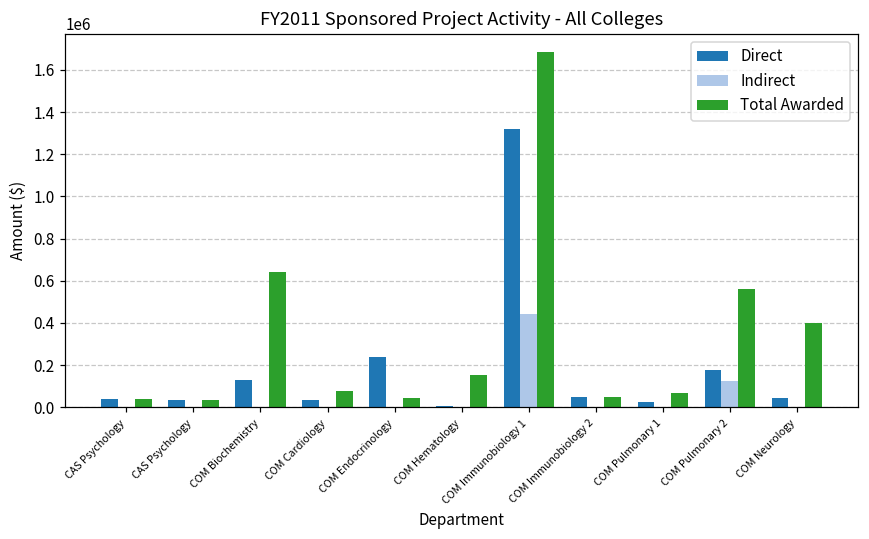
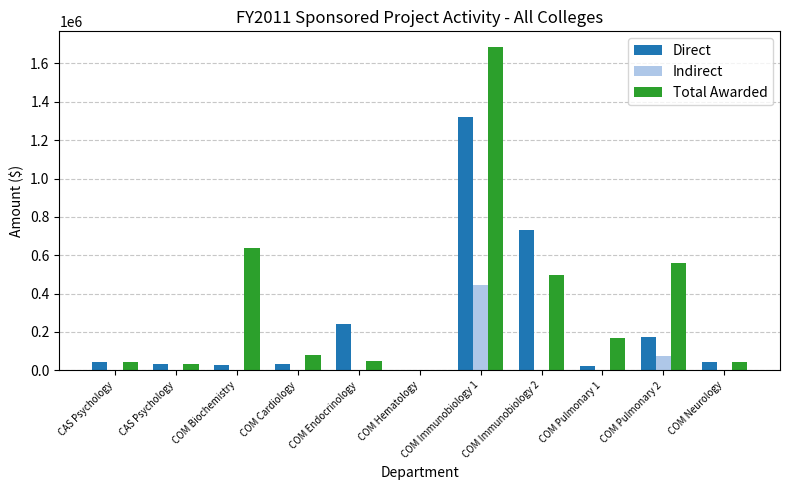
  {
    "Direct": {
-     "COM Biochemistry": 130000,
+     "COM Biochemistry": 30000,
      "COM Cardiology": 30000,
      "COM Endocrinology": 240000,
      "COM Immunobiology 1": 1320000,
-     "COM Immunobiology 2": 50000,
+     "COM Immunobiology 2": 730000,
      "COM Pulmonary 1": 20000,
      "COM Pulmonary 2": 180000,
      "COM Neurology": 40000
    },
    "Indirect": {
      "COM Biochemistry": 0,
      "COM Cardiology": 0,
      "COM Endocrinology": 0,
      "COM Hematology": 0,
      "COM Immunobiology 1": 440000,
      "COM Immunobiology 2": 0,
      "COM Pulmonary 1": 0,
-     "COM Pulmonary 2": 130000,
+     "COM Pulmonary 2": 70000,
      "COM Neurology": 0
    },
    "Total Awarded": {
      "COM Biochemistry": 640000,
      "COM Cardiology": 80000,
      "COM Endocrinology": 50000,
-     "COM Hematology": 150000,
+     "COM Hematology": 0,
      "COM Immunobiology 1": 1680000,
-     "COM Immunobiology 2": 50000,
-     "COM Pulmonary 1": 70000,
+     "COM Immunobiology 2": 500000,
+     "COM Pulmonary 1": 170000,
      "COM Pulmonary 2": 560000,
-     "COM Neurology": 400000
+     "COM Neurology": 40000
    }
  }
